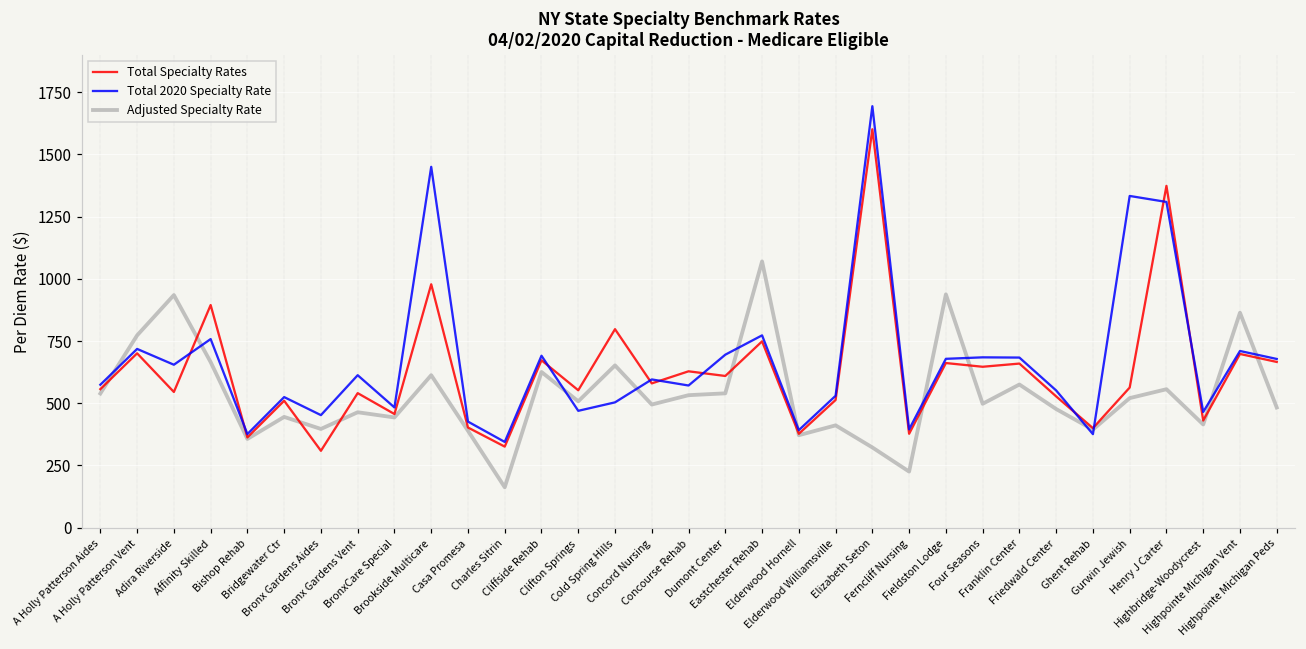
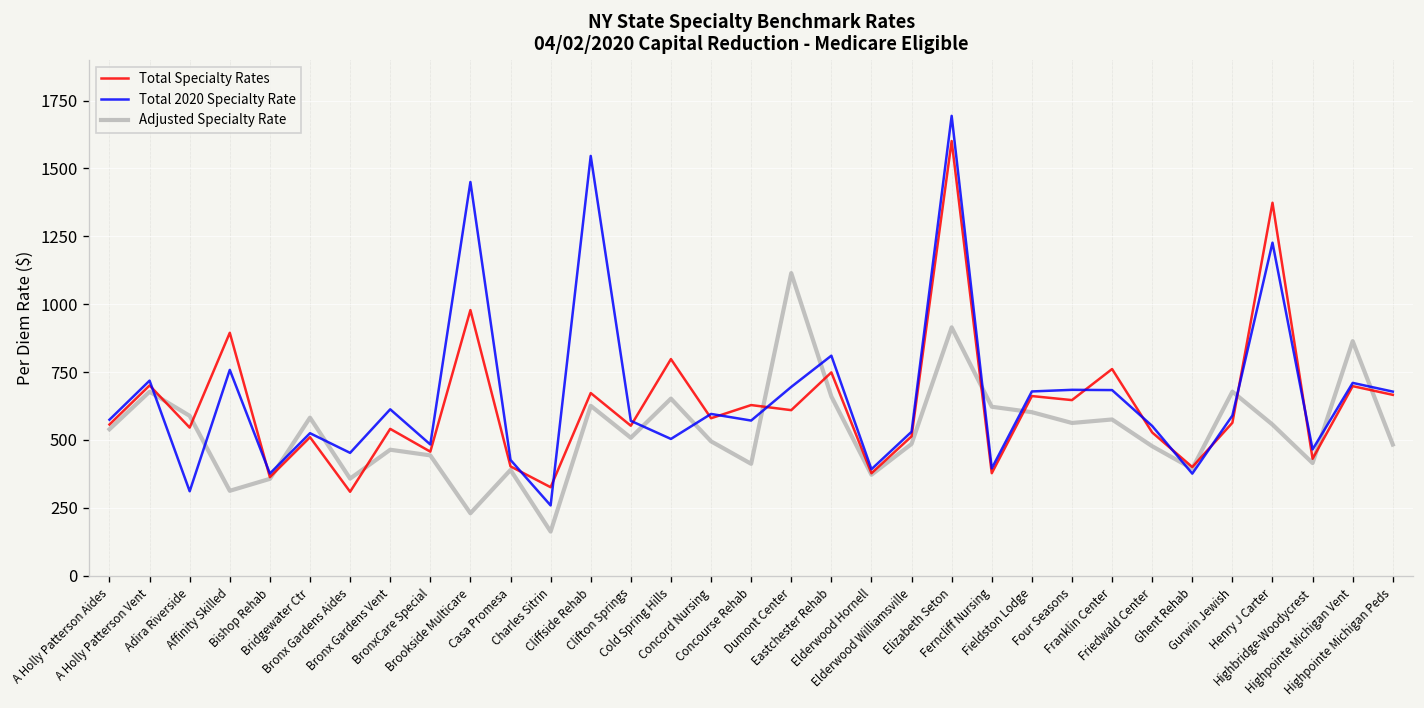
  {
    "Total Specialty Rates": {
      "A Holly Patterson Aides": 560,
      "A Holly Patterson Vent": 700,
      "Adira Riverside": 550,
      "Affinity Skilled": 890,
      "Bridgewater Ctr": 510,
      "Bronx Gardens Aides": 310,
      "Bronx Gardens Vent": 540,
      "BronxCare Special": 460,
      "Brookside Multicare": 980,
      "Casa Promesa": 400,
      "Charles Sitrin": 330,
      "Cliffside Rehab": 670,
      "Clifton Springs": 550,
      "Cold Spring Hills": 800,
      "Concord Nursing": 580,
      "Concourse Rehab": 630,
      "Dumont Center": 610,
      "Eastchester Rehab": 750,
      "Elderwood Williamsville": 510,
      "Elizabeth Seton": 1600,
      "Ferncliff Nursing": 380,
      "Fieldston Lodge": 660,
      "Four Seasons": 650,
-     "Franklin Center": 660,
+     "Franklin Center": 760,
      "Friedwald Center": 530,
      "Gurwin Jewish": 560,
      "Henry J Carter": 1370,
      "Highbridge-Woodycrest": 430,
      "Highpointe Michigan Vent": 700,
      "Highpointe Michigan Peds": 670
    },
    "Total 2020 Specialty Rate": {
      "A Holly Patterson Aides": 570,
      "A Holly Patterson Vent": 720,
-     "Adira Riverside": 650,
+     "Adira Riverside": 310,
      "Affinity Skilled": 760,
      "Bishop Rehab": 380,
      "Bridgewater Ctr": 520,
      "Bronx Gardens Aides": 450,
      "Bronx Gardens Vent": 610,
      "BronxCare Special": 480,
      "Brookside Multicare": 1450,
      "Casa Promesa": 430,
-     "Charles Sitrin": 340,
-     "Cliffside Rehab": 690,
-     "Clifton Springs": 470,
+     "Charles Sitrin": 260,
+     "Cliffside Rehab": 1550,
+     "Clifton Springs": 570,
      "Cold Spring Hills": 500,
      "Concord Nursing": 600,
      "Concourse Rehab": 570,
      "Dumont Center": 700,
-     "Eastchester Rehab": 770,
+     "Eastchester Rehab": 810,
      "Elderwood Hornell": 390,
      "Elderwood Williamsville": 530,
      "Elizabeth Seton": 1690,
      "Ferncliff Nursing": 390,
      "Fieldston Lodge": 680,
      "Four Seasons": 680,
      "Franklin Center": 680,
      "Friedwald Center": 550,
      "Ghent Rehab": 380,
-     "Gurwin Jewish": 1330,
-     "Henry J Carter": 1310,
+     "Gurwin Jewish": 590,
+     "Henry J Carter": 1230,
      "Highbridge-Woodycrest": 460,
      "Highpointe Michigan Vent": 710,
      "Highpointe Michigan Peds": 680
    },
    "Adjusted Specialty Rate": {
      "A Holly Patterson Aides": 540,
-     "A Holly Patterson Vent": 770,
-     "Adira Riverside": 930,
-     "Affinity Skilled": 670,
-     "Bridgewater Ctr": 450,
-     "Bronx Gardens Aides": 400,
+     "A Holly Patterson Vent": 680,
+     "Adira Riverside": 590,
+     "Affinity Skilled": 310,
+     "Bridgewater Ctr": 580,
+     "Bronx Gardens Aides": 360,
      "Bronx Gardens Vent": 460,
      "BronxCare Special": 440,
-     "Brookside Multicare": 610,
+     "Brookside Multicare": 230,
      "Casa Promesa": 390,
      "Charles Sitrin": 160,
      "Cliffside Rehab": 630,
      "Clifton Springs": 510,
      "Cold Spring Hills": 650,
      "Concord Nursing": 490,
-     "Concourse Rehab": 530,
-     "Dumont Center": 540,
-     "Eastchester Rehab": 1070,
-     "Elderwood Williamsville": 410,
-     "Elizabeth Seton": 320,
-     "Ferncliff Nursing": 230,
-     "Fieldston Lodge": 940,
-     "Four Seasons": 500,
+     "Concourse Rehab": 410,
+     "Dumont Center": 1110,
+     "Eastchester Rehab": 660,
+     "Elderwood Williamsville": 490,
+     "Elizabeth Seton": 910,
+     "Ferncliff Nursing": 620,
+     "Fieldston Lodge": 600,
+     "Four Seasons": 560,
      "Franklin Center": 580,
      "Friedwald Center": 480,
-     "Gurwin Jewish": 520,
+     "Gurwin Jewish": 680,
      "Henry J Carter": 560,
      "Highbridge-Woodycrest": 410,
      "Highpointe Michigan Vent": 860,
      "Highpointe Michigan Peds": 480
    }
  }
